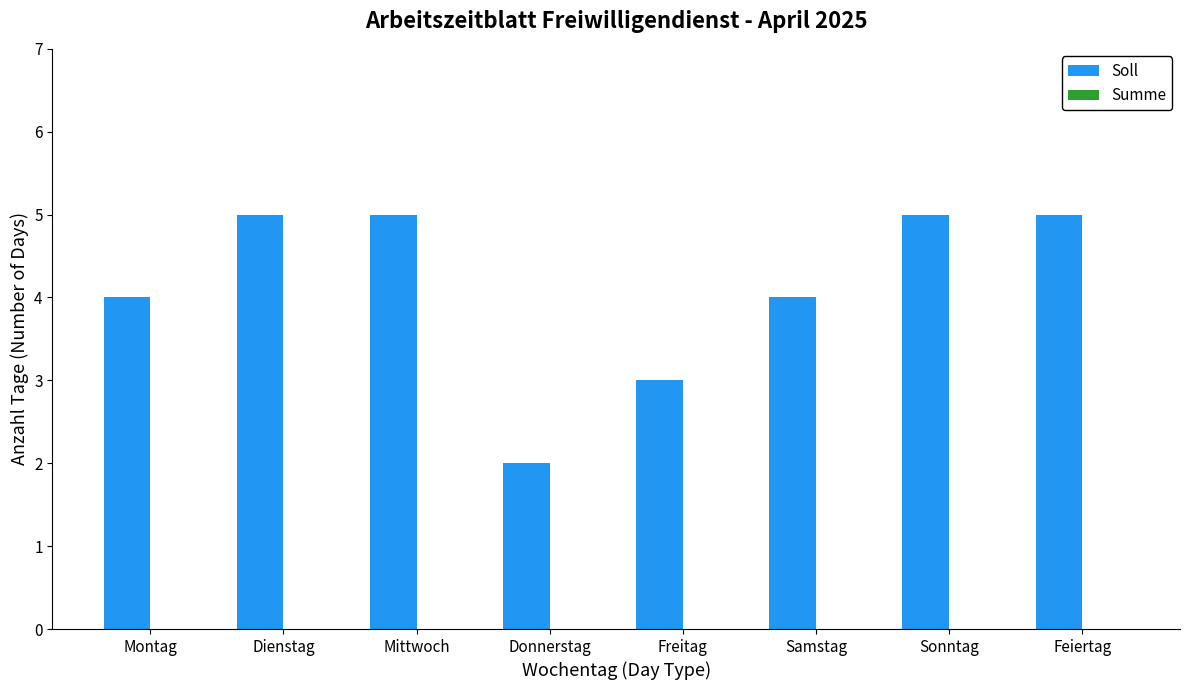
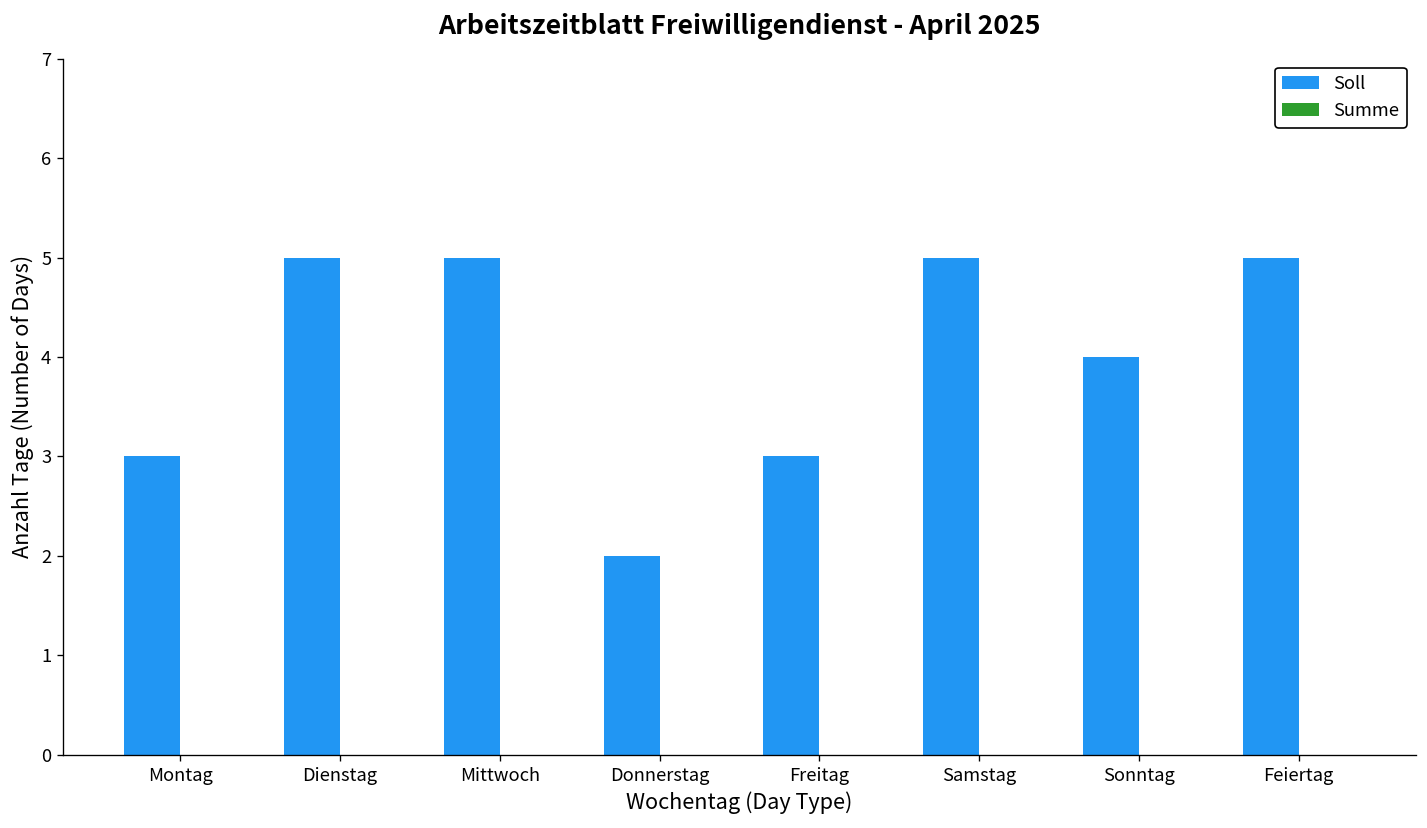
  {
    "Soll": {
-     "Montag": 4,
+     "Montag": 3,
      "Dienstag": 5,
      "Mittwoch": 5,
      "Donnerstag": 2,
      "Freitag": 3,
-     "Samstag": 4,
-     "Sonntag": 5,
+     "Samstag": 5,
+     "Sonntag": 4,
      "Feiertag": 5
    },
    "Summe": {
      "Montag": 0,
      "Dienstag": 0,
      "Mittwoch": 0,
      "Donnerstag": 0,
      "Freitag": 0,
      "Samstag": 0,
      "Sonntag": 0,
      "Feiertag": 0
    }
  }
